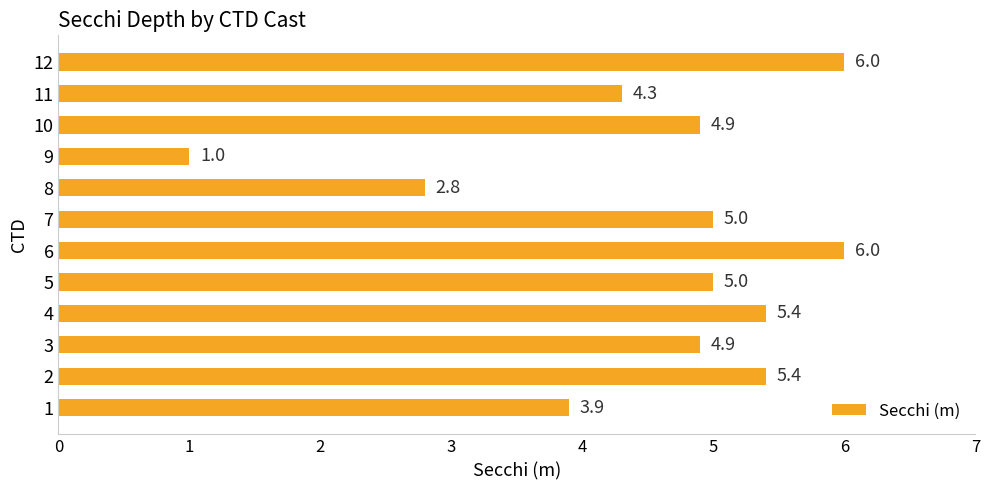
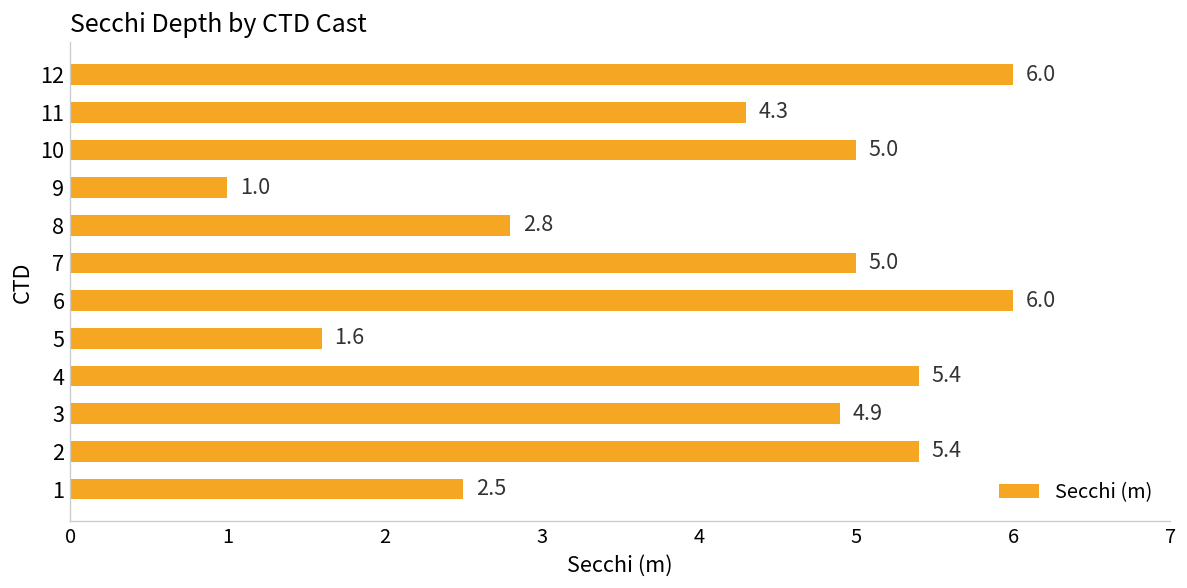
  {
    "12": 6.0,
    "11": 4.3,
-   "10": 4.9,
+   "10": 5.0,
    "9": 1.0,
    "8": 2.8,
    "7": 5.0,
    "6": 6.0,
-   "5": 5.0,
+   "5": 1.6,
    "4": 5.4,
    "3": 4.9,
    "2": 5.4,
-   "1": 3.9
+   "1": 2.5
  }
